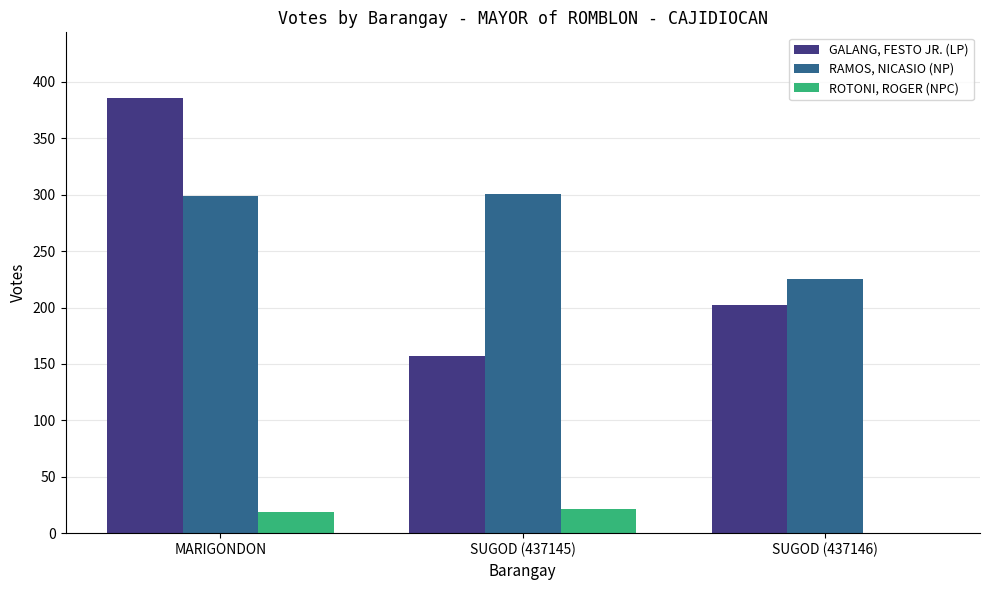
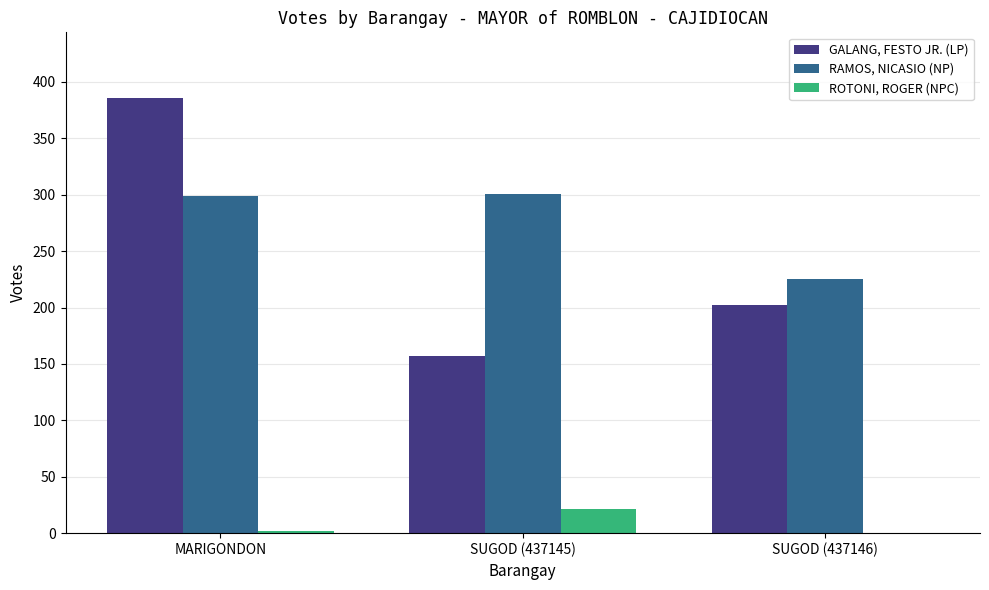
  {
    "ROTONI, ROGER (NPC)": {
-     "MARIGONDON": 19,
+     "MARIGONDON": 2,
      "SUGOD (437145)": 21,
      "SUGOD (437146)": 0
    }
  }
